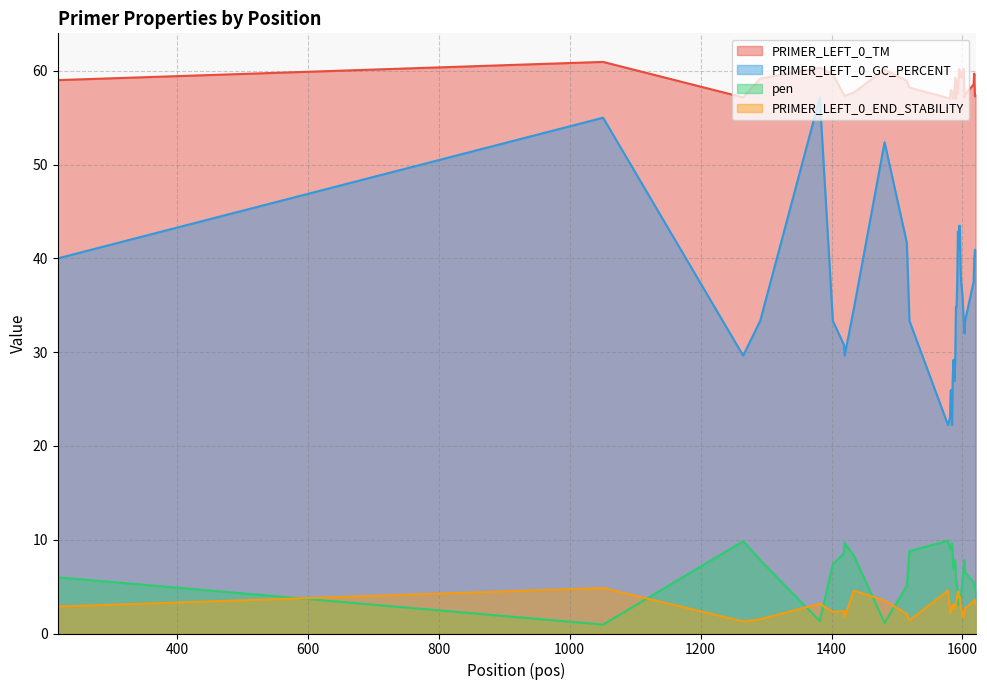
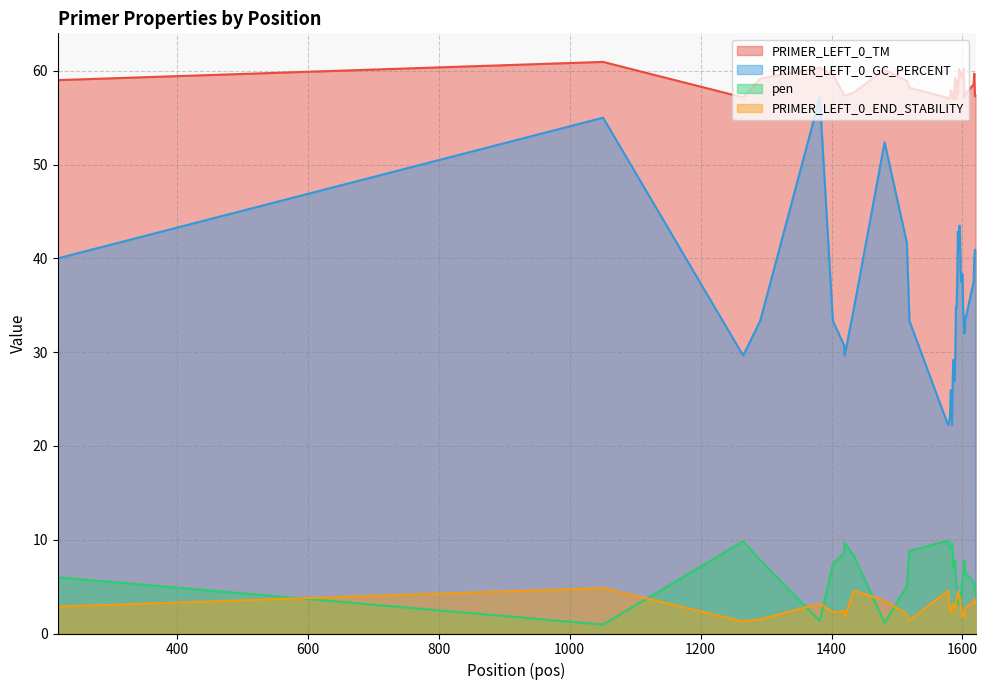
  {
    "PRIMER_LEFT_0_GC_PERCENT": {
-     "1600": 36
+     "1600": 38
    },
    "pen": {
      "1600": 6
    },
    "PRIMER_LEFT_0_END_STABILITY": {
      "1600": 2
    }
  }
